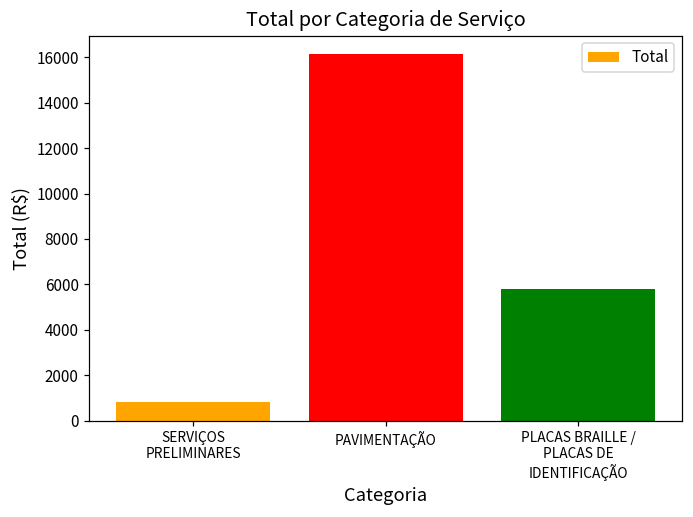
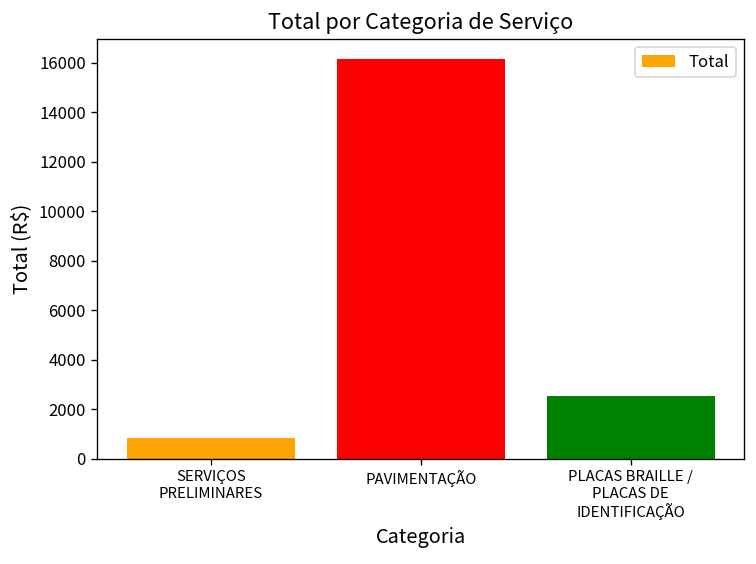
  {
    "SERVIÇOS PRELIMINARES": 800,
    "PAVIMENTAÇÃO": 16200,
-   "PLACAS BRAILLE / PLACAS DE IDENTIFICAÇÃO": 5800
+   "PLACAS BRAILLE / PLACAS DE IDENTIFICAÇÃO": 2500
  }
